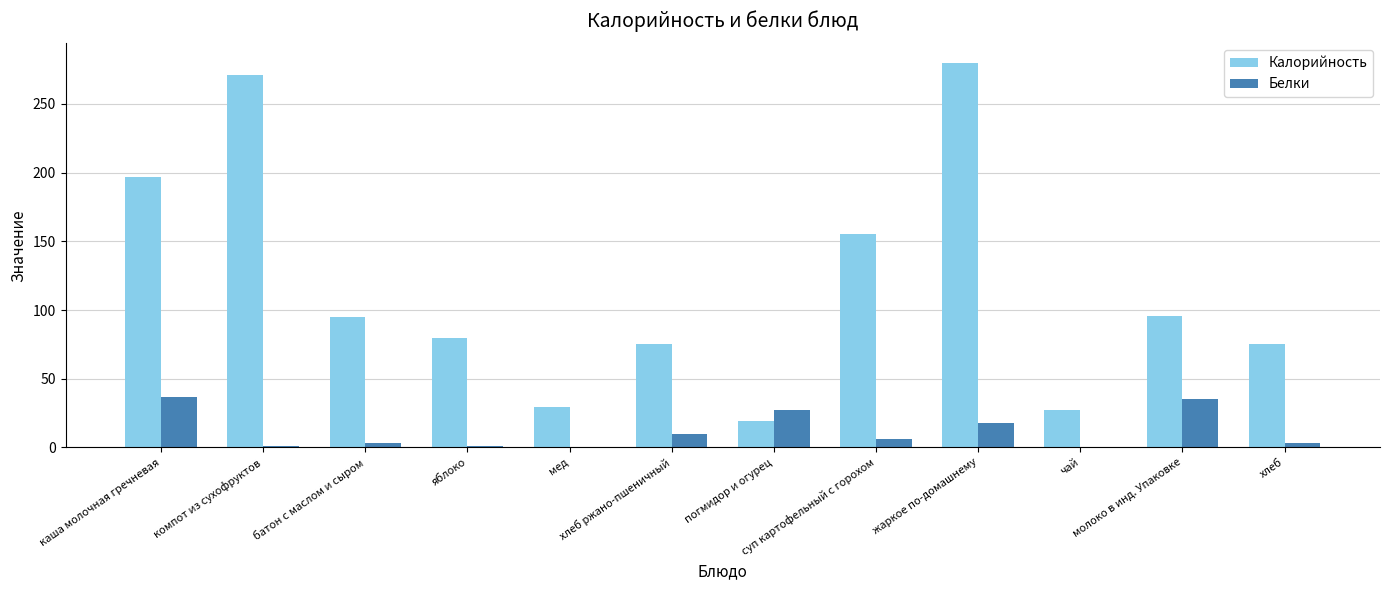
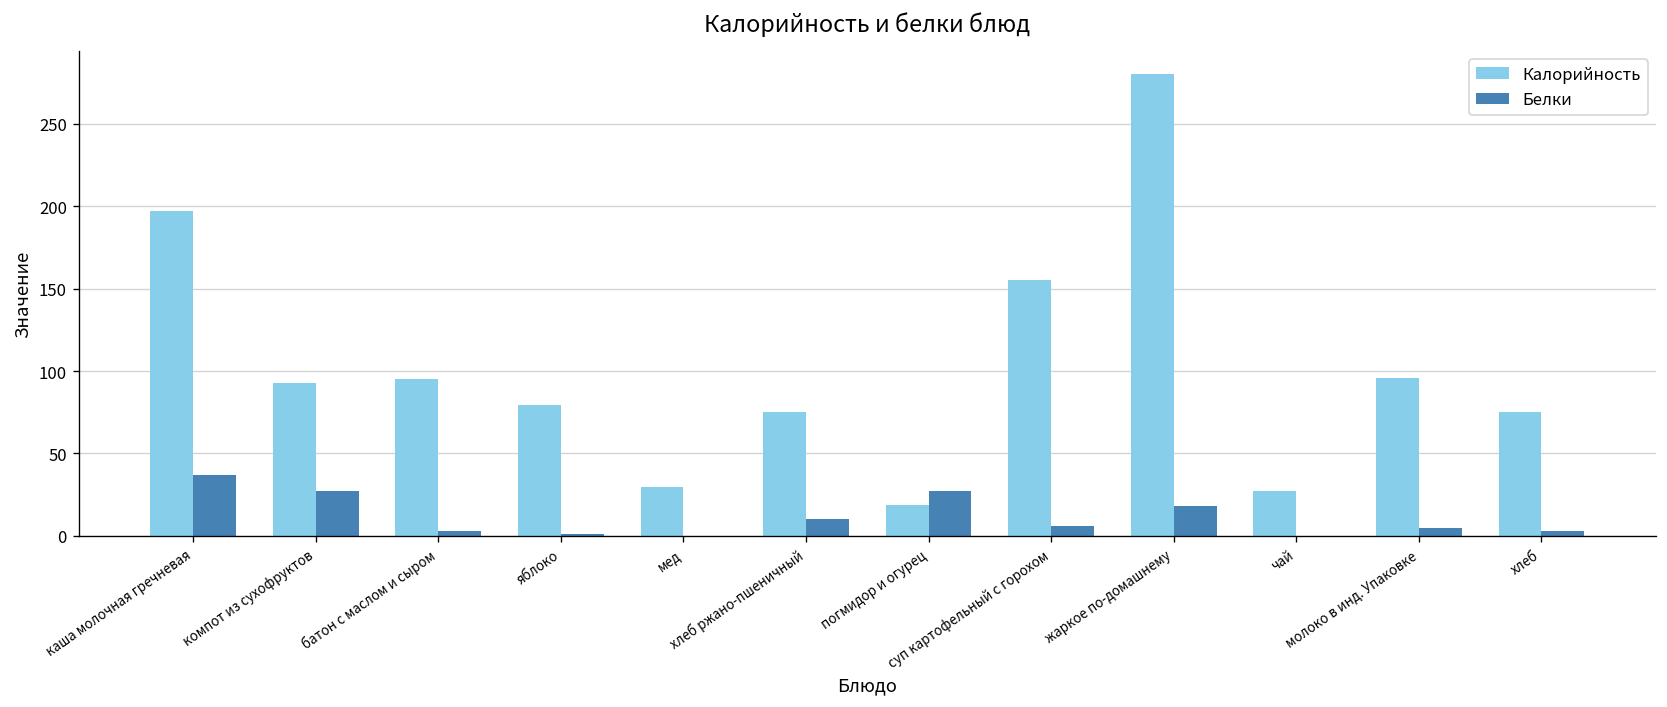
  {
    "Калорийность": {
      "каша молочная гречневая": 197,
-     "компот из сухофруктов": 271,
+     "компот из сухофруктов": 93,
      "батон с маслом и сыром": 95,
      "яблоко": 80,
      "мед": 30,
      "хлеб ржано-пшеничный": 75,
      "погмидор и огурец": 19,
      "суп картофельный с горохом": 155,
      "жаркое по-домашнему": 280,
      "чай": 27,
      "молоко в инд. Упаковке": 96,
      "хлеб": 75
    },
    "Белки": {
      "каша молочная гречневая": 37,
-     "компот из сухофруктов": 1,
+     "компот из сухофруктов": 27,
      "батон с маслом и сыром": 3,
      "хлеб ржано-пшеничный": 10,
      "погмидор и огурец": 27,
      "суп картофельный с горохом": 6,
      "жаркое по-домашнему": 18,
      "чай": 0,
-     "молоко в инд. Упаковке": 35,
+     "молоко в инд. Упаковке": 5,
      "хлеб": 3
    }
  }
